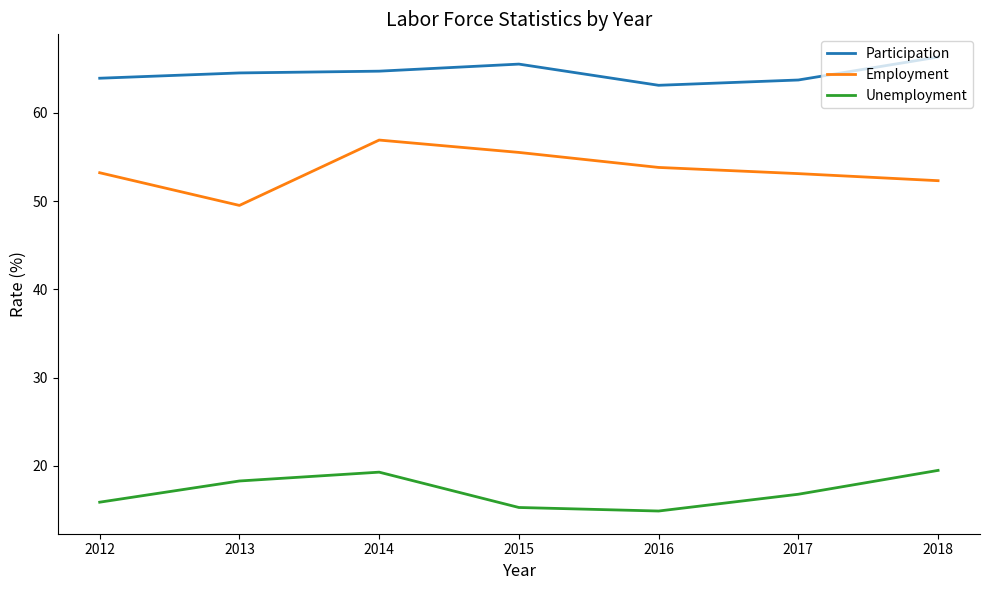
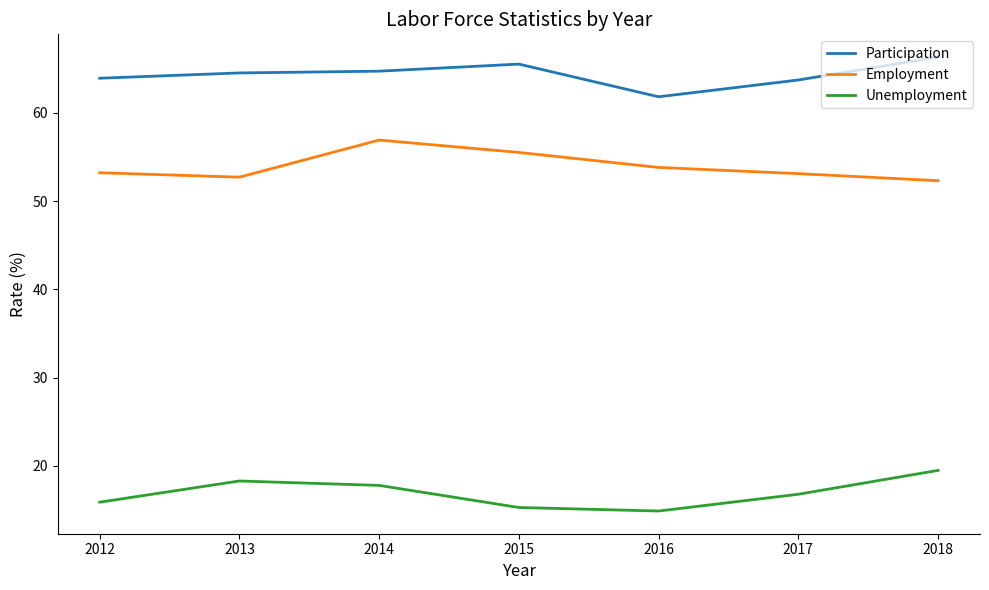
  {
    "Participation": {
      "2012": 64,
      "2013": 65,
      "2014": 65,
      "2015": 66,
-     "2016": 63,
+     "2016": 62,
      "2017": 64
    },
    "Employment": {
      "2012": 53,
-     "2013": 50,
+     "2013": 53,
      "2014": 57,
      "2015": 56,
      "2016": 54,
      "2017": 53,
      "2018": 52
    },
    "Unemployment": {
      "2012": 16,
      "2013": 18,
-     "2014": 19,
+     "2014": 18,
      "2015": 15,
      "2016": 15,
      "2017": 17,
      "2018": 20
    }
  }
